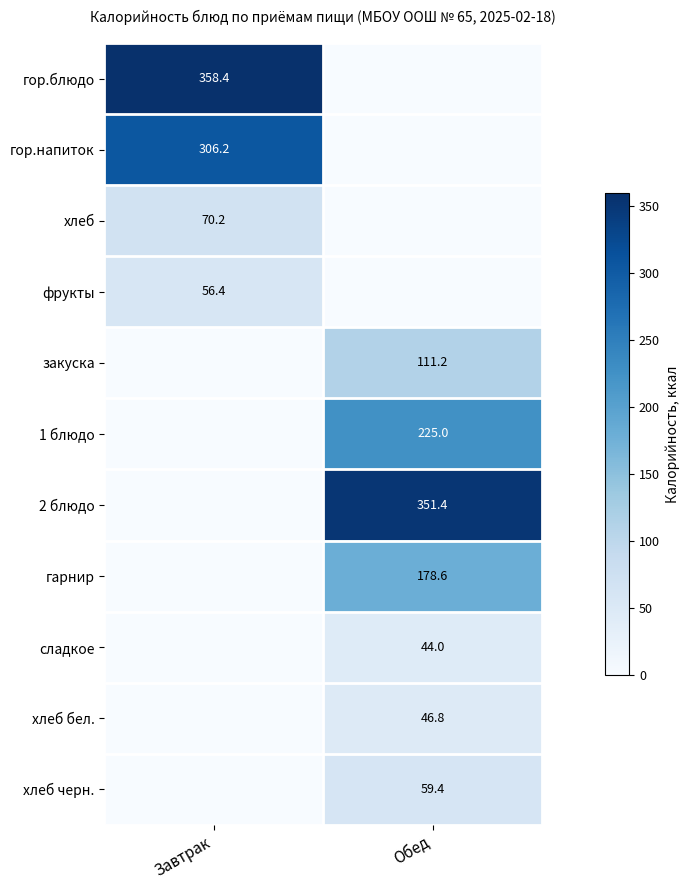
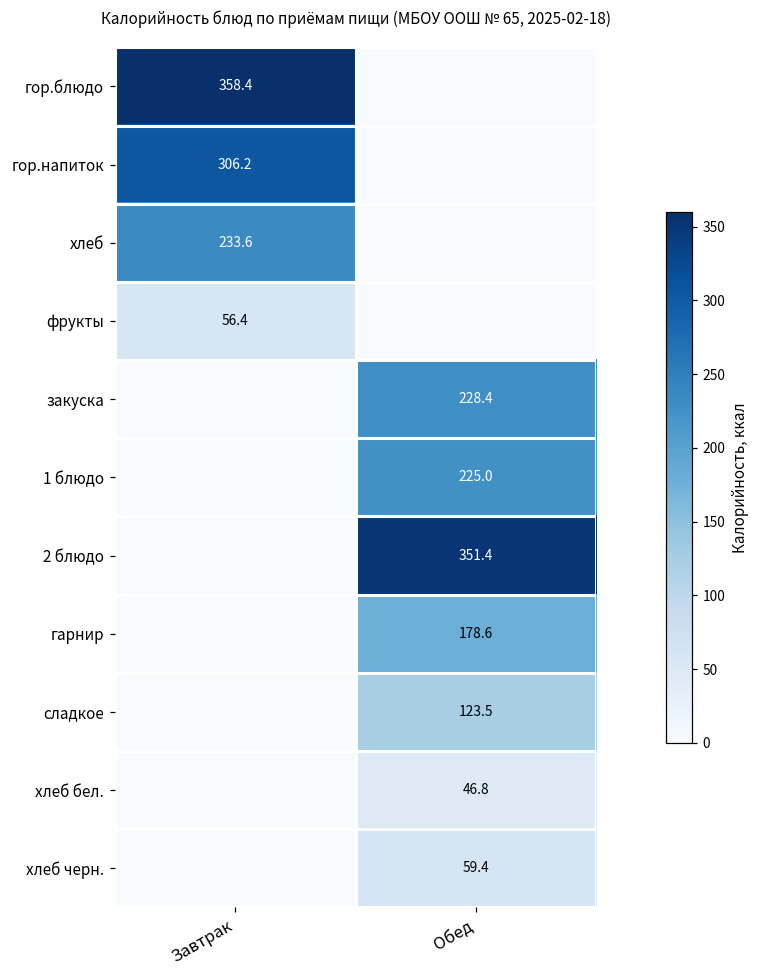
  {
    "гор.блюдо": {
      "Завтрак": 358.4
    },
    "гор.напиток": {
      "Завтрак": 306.2
    },
    "хлеб": {
-     "Завтрак": 70.2
+     "Завтрак": 233.6
    },
    "фрукты": {
      "Завтрак": 56.4
    },
    "закуска": {
-     "Обед": 111.2
+     "Обед": 228.4
    },
    "1 блюдо": {
      "Обед": 225.0
    },
    "2 блюдо": {
      "Обед": 351.4
    },
    "гарнир": {
      "Обед": 178.6
    },
    "сладкое": {
-     "Обед": 44.0
+     "Обед": 123.5
    },
    "хлеб бел.": {
      "Обед": 46.8
    },
    "хлеб черн.": {
      "Обед": 59.4
    }
  }
